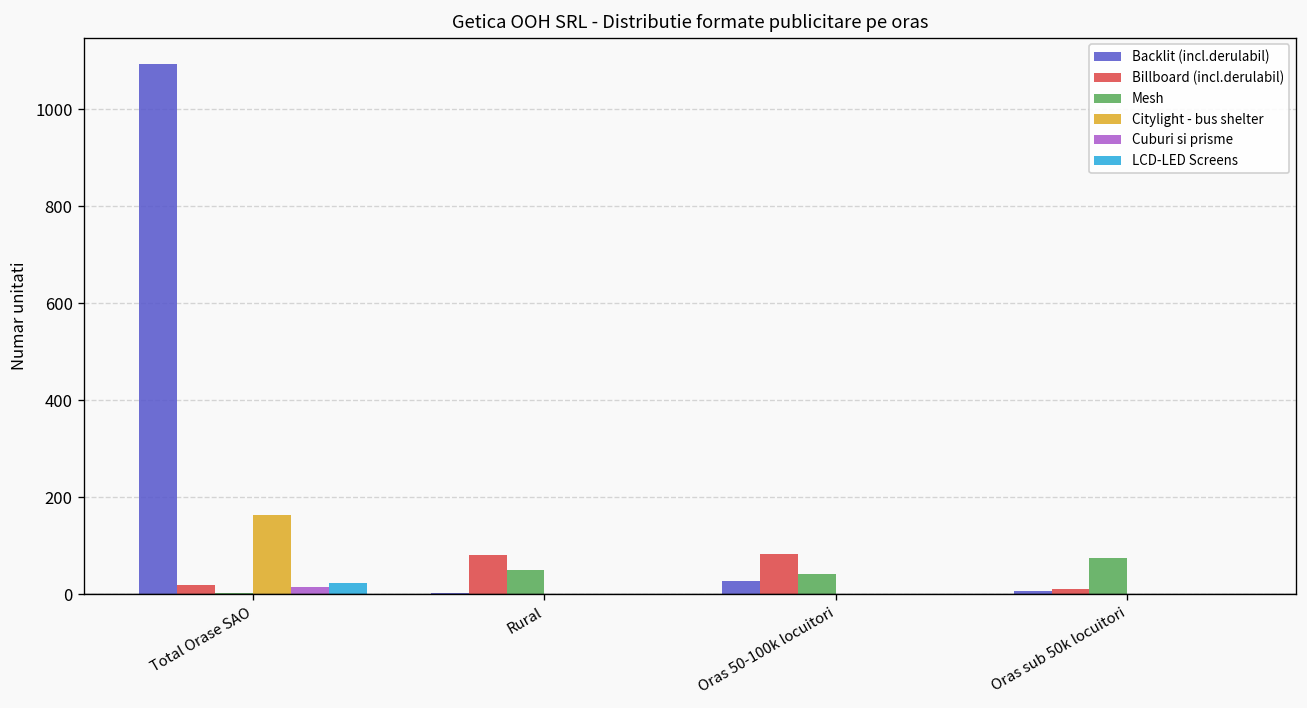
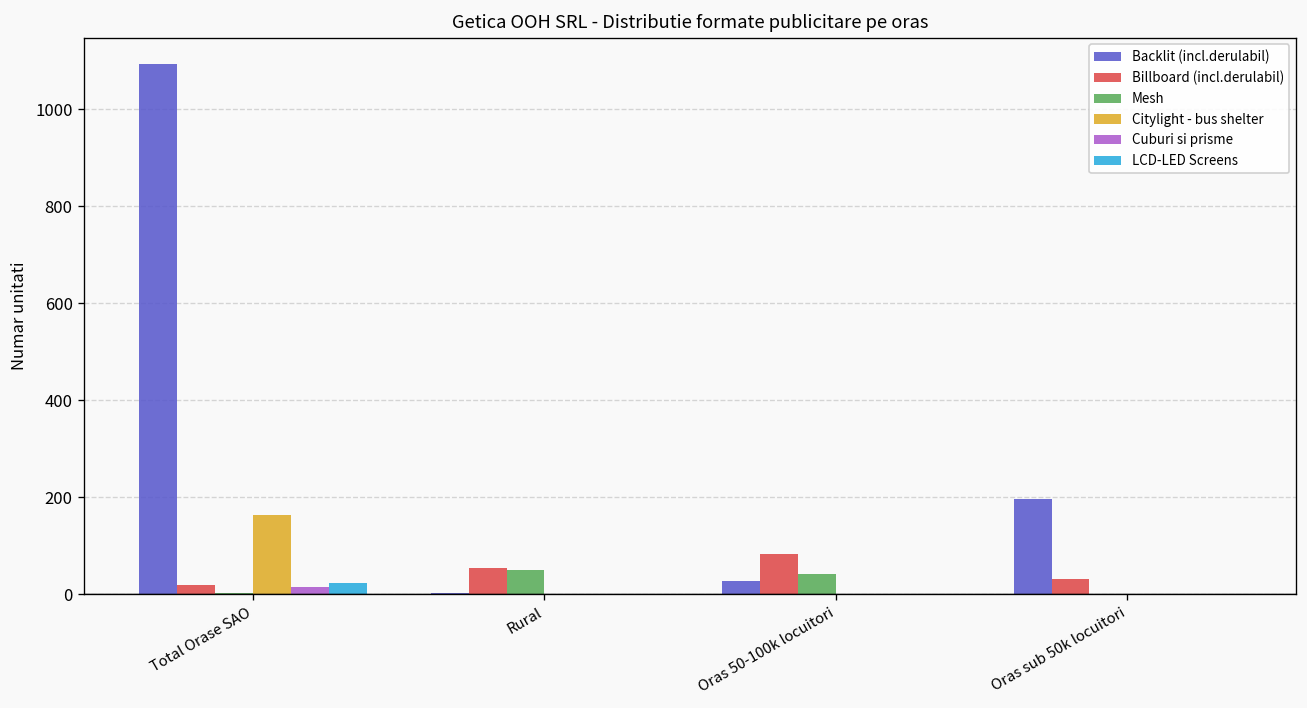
  {
    "Backlit (incl.derulabil)": {
      "Total Orase SAO": 1090,
      "Oras 50-100k locuitori": 30,
-     "Oras sub 50k locuitori": 10
+     "Oras sub 50k locuitori": 200
    },
    "Billboard (incl.derulabil)": {
      "Total Orase SAO": 20,
-     "Rural": 80,
+     "Rural": 50,
      "Oras 50-100k locuitori": 80,
-     "Oras sub 50k locuitori": 10
+     "Oras sub 50k locuitori": 30
    },
    "Mesh": {
      "Rural": 50,
      "Oras 50-100k locuitori": 40,
-     "Oras sub 50k locuitori": 80
+     "Oras sub 50k locuitori": 0
    },
    "Citylight - bus shelter": {
      "Total Orase SAO": 160,
      "Rural": 0,
      "Oras 50-100k locuitori": 0,
      "Oras sub 50k locuitori": 0
    },
    "Cuburi si prisme": {
      "Total Orase SAO": 10,
      "Rural": 0,
      "Oras 50-100k locuitori": 0,
      "Oras sub 50k locuitori": 0
    },
    "LCD-LED Screens": {
      "Total Orase SAO": 20,
      "Rural": 0,
      "Oras 50-100k locuitori": 0,
      "Oras sub 50k locuitori": 0
    }
  }
